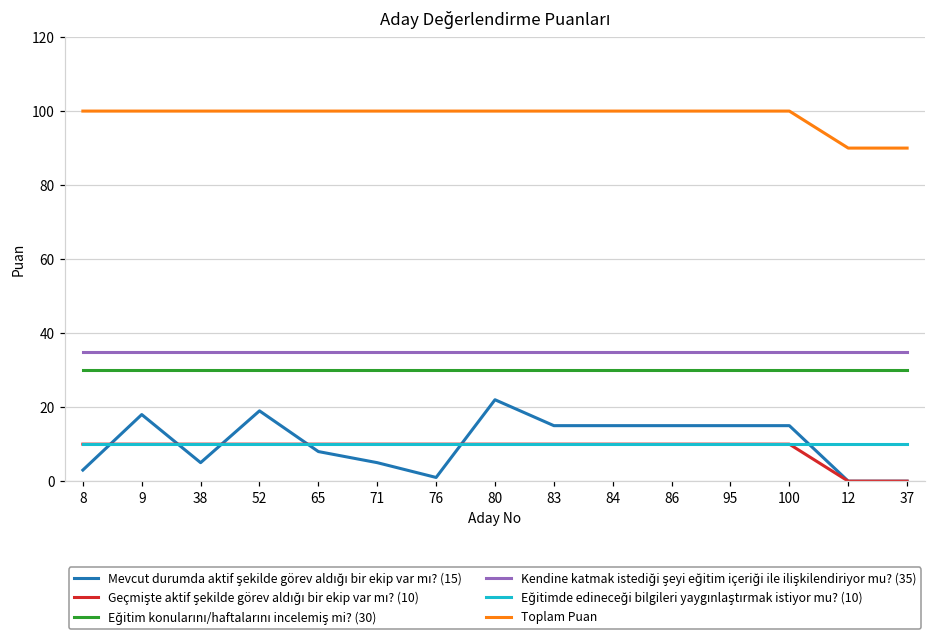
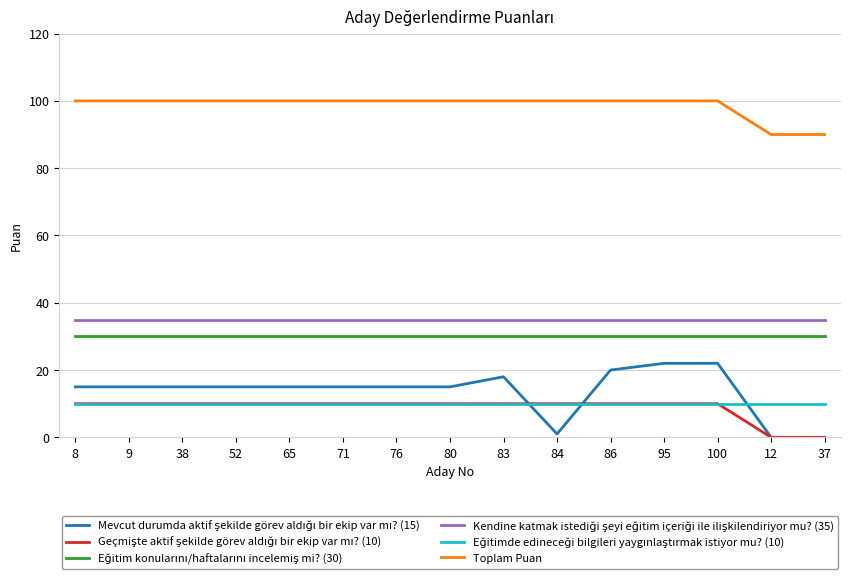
  {
    "Mevcut durumda aktif şekilde görev aldığı bir ekip var mı? (15)": {
-     "8": 3,
-     "9": 18,
-     "38": 5,
-     "52": 19,
-     "65": 8,
-     "71": 5,
-     "76": 1,
-     "80": 22,
-     "83": 15,
-     "84": 15,
-     "86": 15,
-     "95": 15,
-     "100": 15
+     "8": 15,
+     "9": 15,
+     "38": 15,
+     "52": 15,
+     "65": 15,
+     "71": 15,
+     "76": 15,
+     "80": 15,
+     "83": 18,
+     "84": 1,
+     "86": 20,
+     "95": 22,
+     "100": 22
    },
    "Eğitim konularını/haftalarını incelemiş mi? (30)": {
      "8": 30,
      "9": 30,
      "38": 30,
      "52": 30,
      "65": 30,
      "71": 30,
      "76": 30,
      "80": 30,
      "83": 30,
      "84": 30,
      "86": 30,
      "95": 30,
      "100": 30,
      "12": 30,
      "37": 30
    },
    "Kendine katmak istediği şeyi eğitim içeriği ile ilişkilendiriyor mu? (35)": {
      "8": 35,
      "9": 35,
      "38": 35,
      "52": 35,
      "65": 35,
      "71": 35,
      "76": 35,
      "80": 35,
      "83": 35,
      "84": 35,
      "86": 35,
      "95": 35,
      "100": 35,
      "12": 35,
      "37": 35
    },
    "Eğitimde edineceği bilgileri yaygınlaştırmak istiyor mu? (10)": {
      "12": 10,
      "37": 10
    },
    "Toplam Puan": {
      "8": 100,
      "9": 100,
      "38": 100,
      "52": 100,
      "65": 100,
      "71": 100,
      "76": 100,
      "80": 100,
      "83": 100,
      "84": 100,
      "86": 100,
      "95": 100,
      "100": 100,
      "12": 90,
      "37": 90
    }
  }
